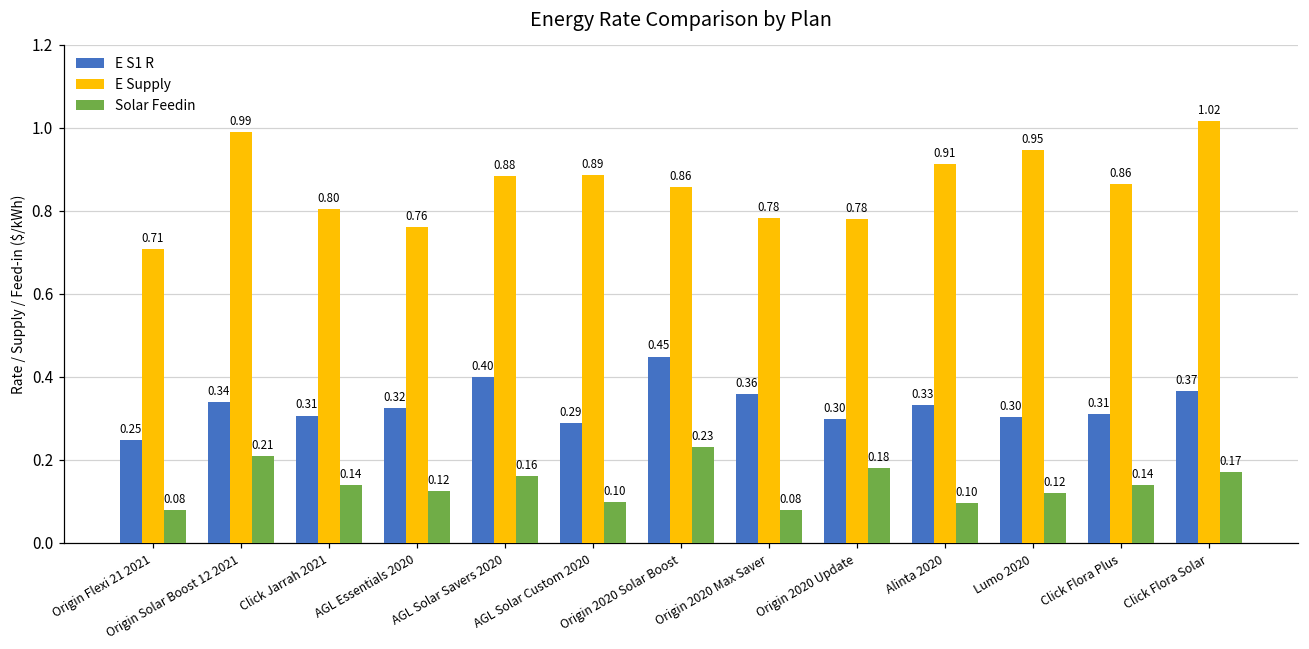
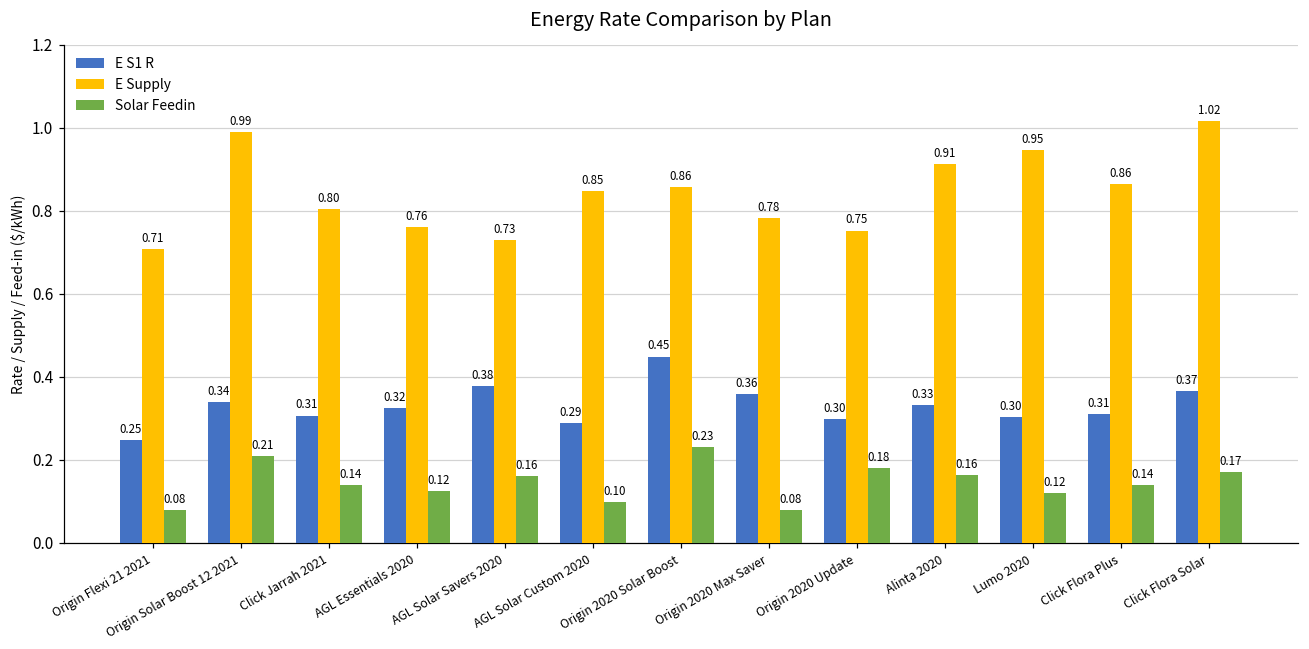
  {
    "E S1 R": {
      "Origin Flexi 21 2021": 0.25,
      "Origin Solar Boost 12 2021": 0.34,
      "Click Jarrah 2021": 0.31,
      "AGL Essentials 2020": 0.32,
-     "AGL Solar Savers 2020": 0.40,
+     "AGL Solar Savers 2020": 0.38,
      "AGL Solar Custom 2020": 0.29,
      "Origin 2020 Solar Boost": 0.45,
      "Origin 2020 Max Saver": 0.36,
      "Origin 2020 Update": 0.30,
      "Alinta 2020": 0.33,
      "Lumo 2020": 0.30,
      "Click Flora Plus": 0.31,
      "Click Flora Solar": 0.37
    },
    "E Supply": {
      "Origin Flexi 21 2021": 0.71,
      "Origin Solar Boost 12 2021": 0.99,
      "Click Jarrah 2021": 0.80,
      "AGL Essentials 2020": 0.76,
-     "AGL Solar Savers 2020": 0.88,
-     "AGL Solar Custom 2020": 0.89,
+     "AGL Solar Savers 2020": 0.73,
+     "AGL Solar Custom 2020": 0.85,
      "Origin 2020 Solar Boost": 0.86,
      "Origin 2020 Max Saver": 0.78,
-     "Origin 2020 Update": 0.78,
+     "Origin 2020 Update": 0.75,
      "Alinta 2020": 0.91,
      "Lumo 2020": 0.95,
      "Click Flora Plus": 0.86,
      "Click Flora Solar": 1.02
    },
    "Solar Feedin": {
      "Origin Flexi 21 2021": 0.08,
      "Origin Solar Boost 12 2021": 0.21,
      "Click Jarrah 2021": 0.14,
      "AGL Essentials 2020": 0.12,
      "AGL Solar Savers 2020": 0.16,
      "AGL Solar Custom 2020": 0.10,
      "Origin 2020 Solar Boost": 0.23,
      "Origin 2020 Max Saver": 0.08,
      "Origin 2020 Update": 0.18,
-     "Alinta 2020": 0.10,
+     "Alinta 2020": 0.16,
      "Lumo 2020": 0.12,
      "Click Flora Plus": 0.14,
      "Click Flora Solar": 0.17
    }
  }
